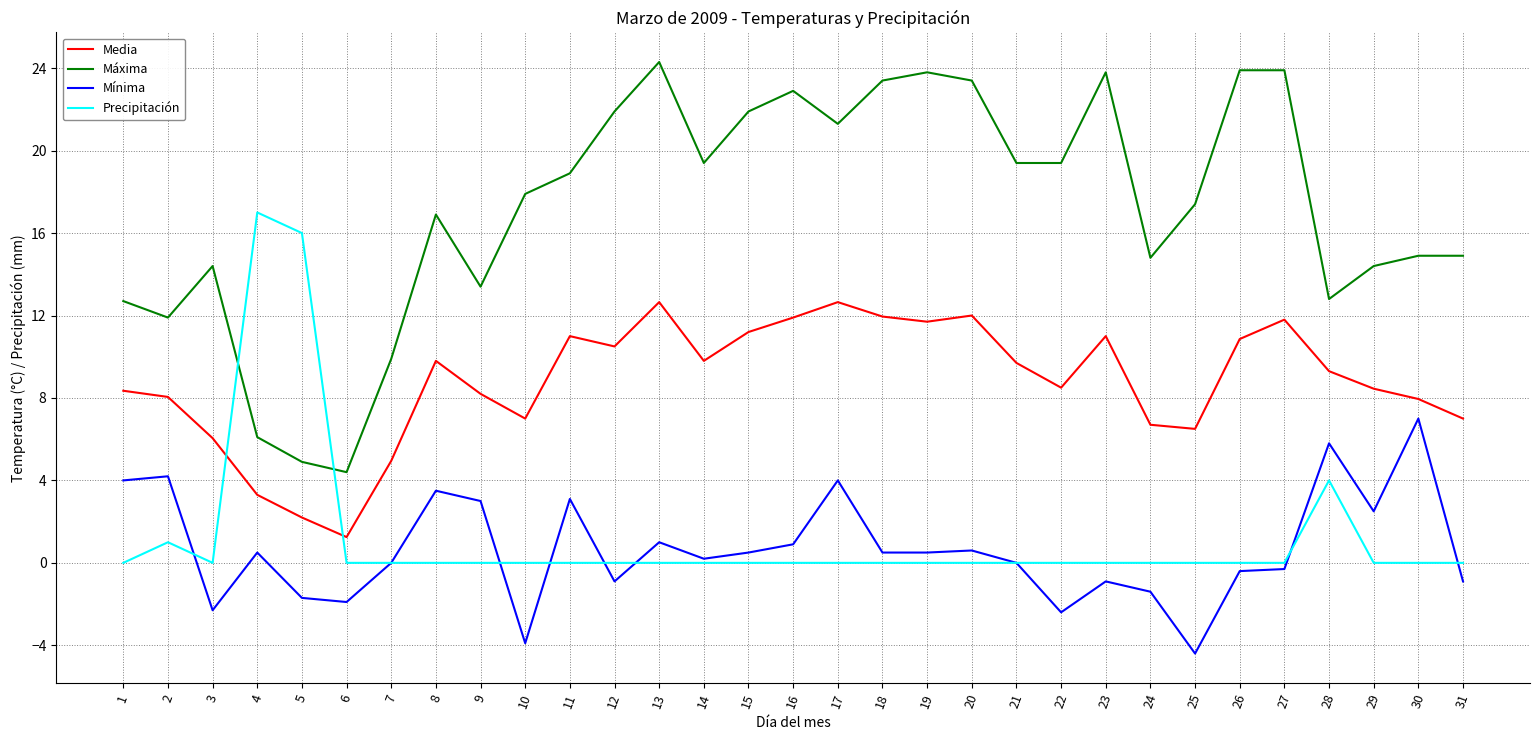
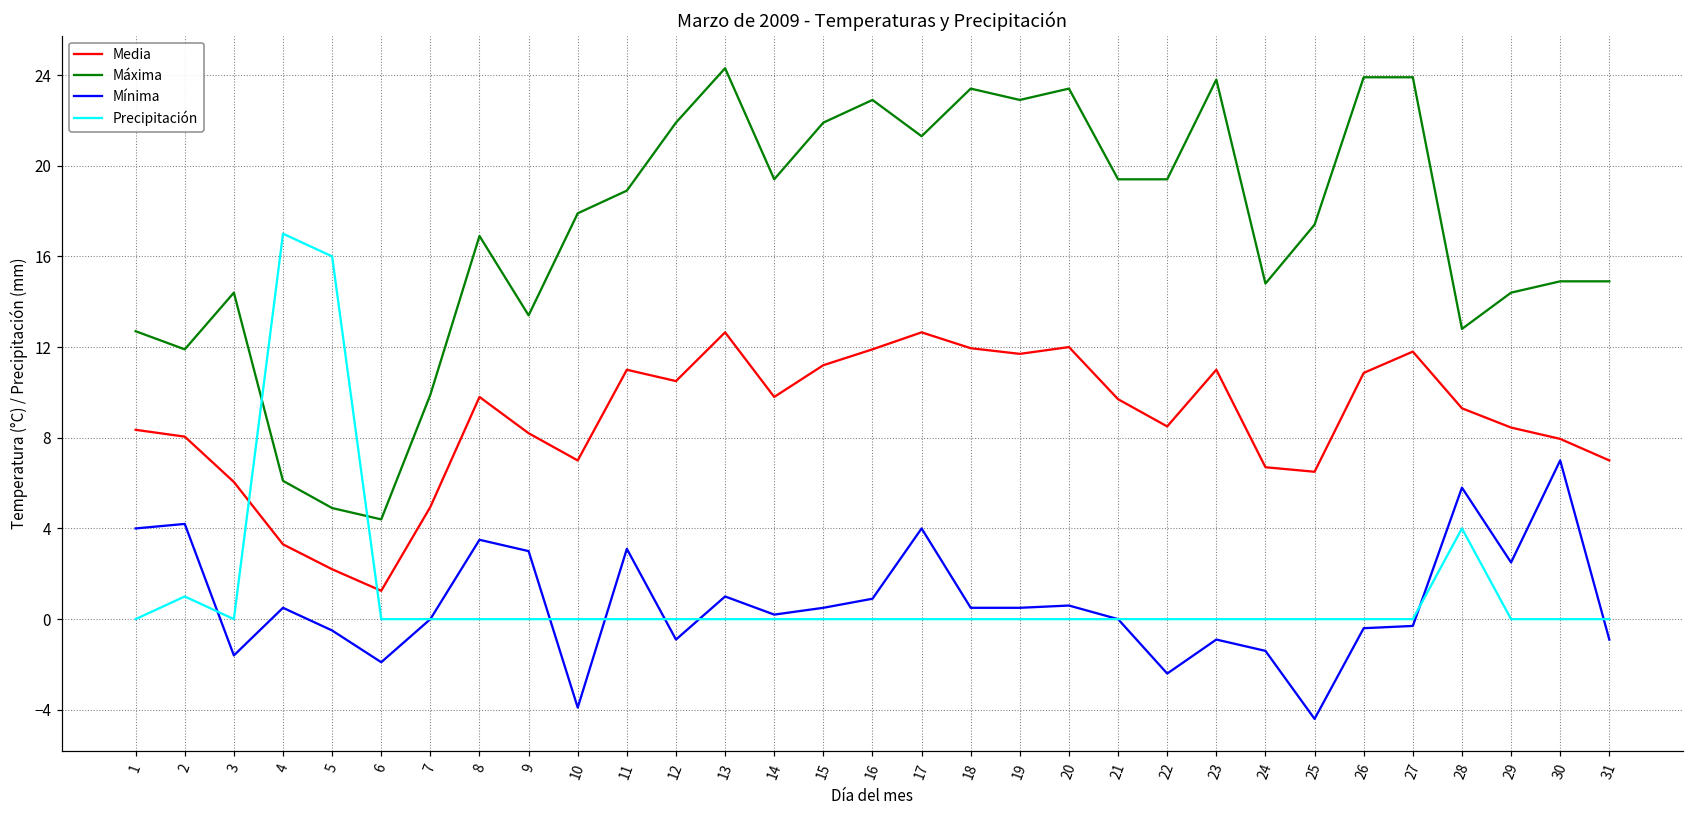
  {
    "Media": {
      "1": 8.4,
      "2": 8.1,
      "3": 6.1,
      "4": 3.3,
      "5": 2.2,
      "6": 1.3,
      "7": 5.0,
      "8": 9.8,
      "9": 8.2,
      "10": 7.0,
      "11": 11.0,
      "12": 10.5,
      "13": 12.7,
      "14": 9.8,
      "15": 11.2,
      "16": 11.9,
      "17": 12.7,
      "18": 12.0,
      "19": 11.7,
      "20": 12.0,
      "21": 9.7,
      "22": 8.5,
      "23": 11.0,
      "24": 6.7,
      "25": 6.5,
      "26": 10.9,
      "27": 11.8,
      "28": 9.3,
      "29": 8.5,
      "30": 8.0,
      "31": 7.0
    },
    "Máxima": {
      "1": 12.7,
      "2": 11.9,
      "3": 14.4,
      "4": 6.1,
      "5": 4.9,
      "6": 4.4,
      "7": 9.9,
      "8": 16.9,
      "9": 13.4,
      "10": 17.9,
      "11": 18.9,
      "12": 21.9,
      "13": 24.3,
      "14": 19.4,
      "15": 21.9,
      "16": 22.9,
      "17": 21.3,
      "18": 23.4,
-     "19": 23.8,
+     "19": 22.9,
      "20": 23.4,
      "21": 19.4,
      "22": 19.4,
      "23": 23.8,
      "24": 14.8,
      "25": 17.4,
      "26": 23.9,
      "27": 23.9,
      "28": 12.8,
      "29": 14.4,
      "30": 14.9,
      "31": 14.9
    },
    "Mínima": {
      "1": 4.0,
      "2": 4.2,
-     "3": -2.3,
+     "3": -1.6,
      "4": 0.5,
-     "5": -1.7,
+     "5": -0.5,
      "6": -1.9,
      "8": 3.5,
      "9": 3.0,
      "10": -3.9,
      "11": 3.1,
      "12": -0.9,
      "13": 1.0,
      "14": 0.2,
      "15": 0.5,
      "16": 0.9,
      "17": 4.0,
      "18": 0.5,
      "19": 0.5,
      "20": 0.6,
      "22": -2.4,
      "23": -0.9,
      "24": -1.4,
      "25": -4.4,
      "26": -0.4,
      "27": -0.3,
      "28": 5.8,
      "29": 2.5,
      "30": 7.0,
      "31": -0.9
    },
    "Precipitación": {
      "1": 0.0,
      "2": 1.0,
      "3": 0.0,
      "4": 17.0,
      "5": 16.0,
      "6": 0.0,
      "8": 0.0,
      "9": 0.0,
      "10": 0.0,
      "11": 0.0,
      "12": 0.0,
      "13": 0.0,
      "14": 0.0,
      "15": 0.0,
      "16": 0.0,
      "17": 0.0,
      "18": 0.0,
      "19": 0.0,
      "20": 0.0,
      "22": 0.0,
      "23": 0.0,
      "24": 0.0,
      "25": 0.0,
      "26": 0.0,
      "27": 0.0,
      "28": 4.0,
      "29": 0.0,
      "30": 0.0,
      "31": 0.0
    }
  }
